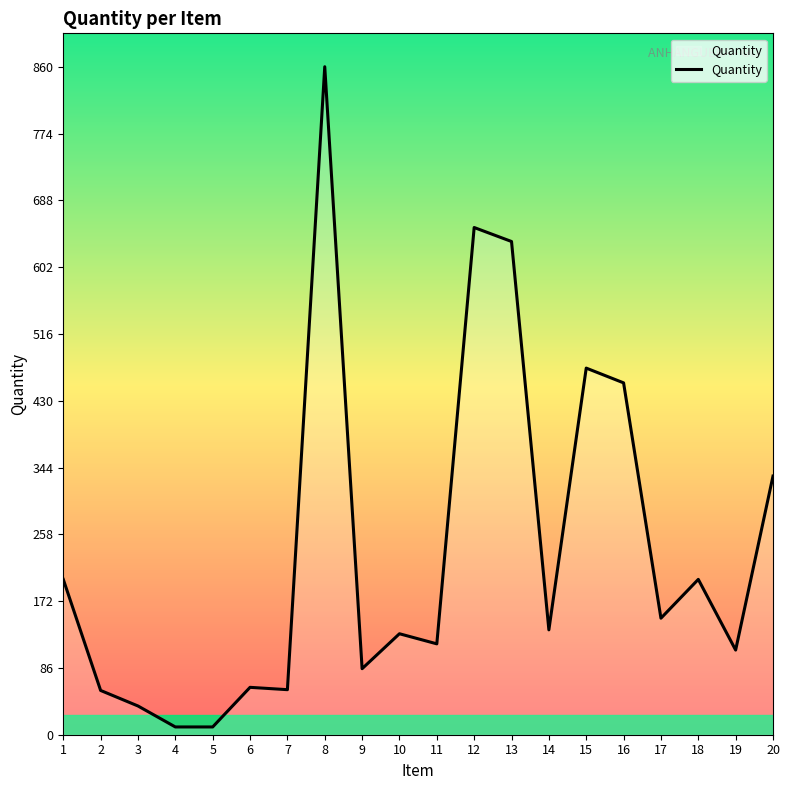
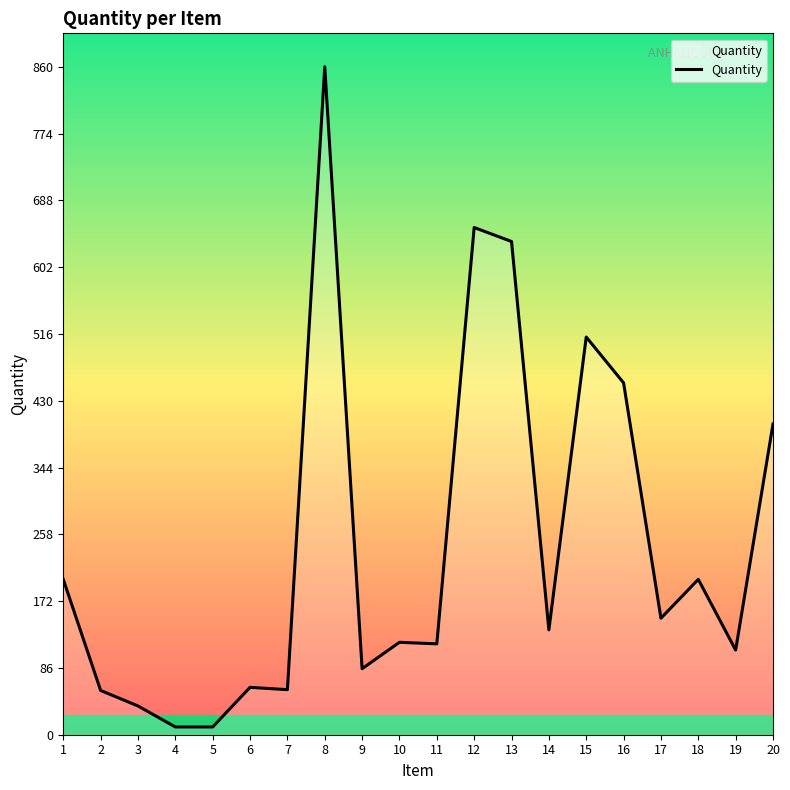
  {
    "1": 200,
    "2": 60,
    "3": 40,
    "6": 60,
    "7": 60,
    "8": 860,
    "9": 90,
-   "10": 130,
+   "10": 120,
    "11": 120,
    "12": 650,
    "13": 640,
    "14": 140,
-   "15": 470,
+   "15": 510,
    "16": 450,
    "17": 150,
    "18": 200,
    "19": 110,
-   "20": 330
+   "20": 400
  }
